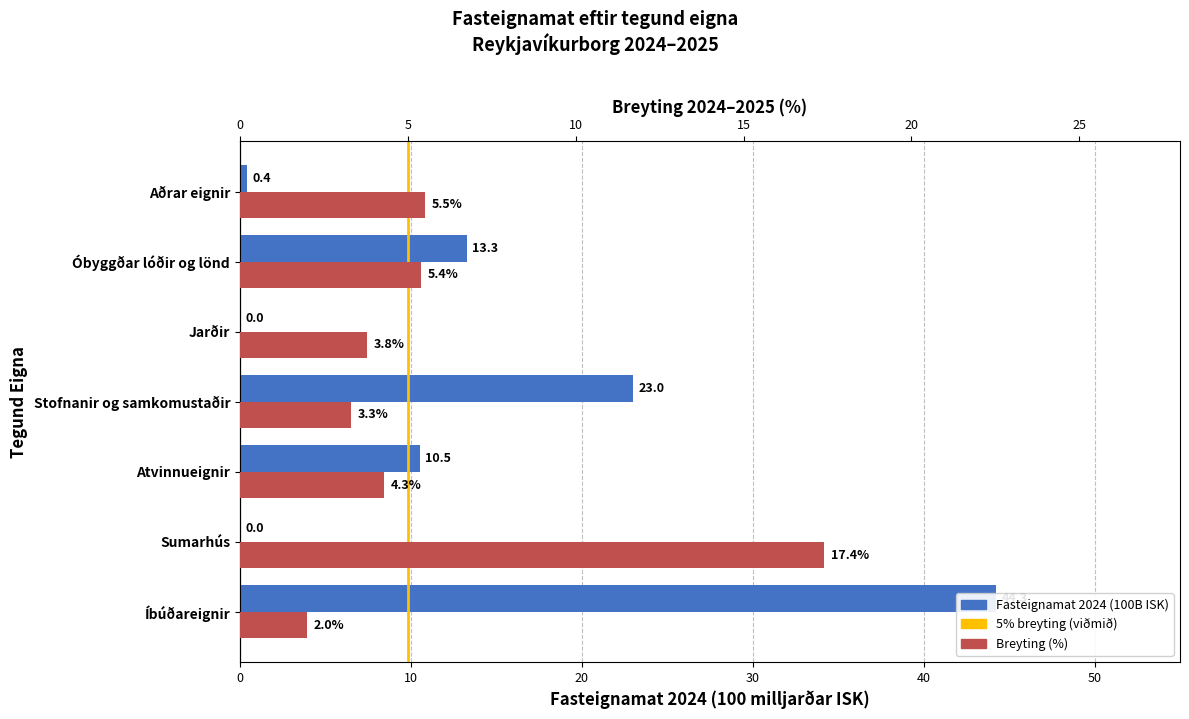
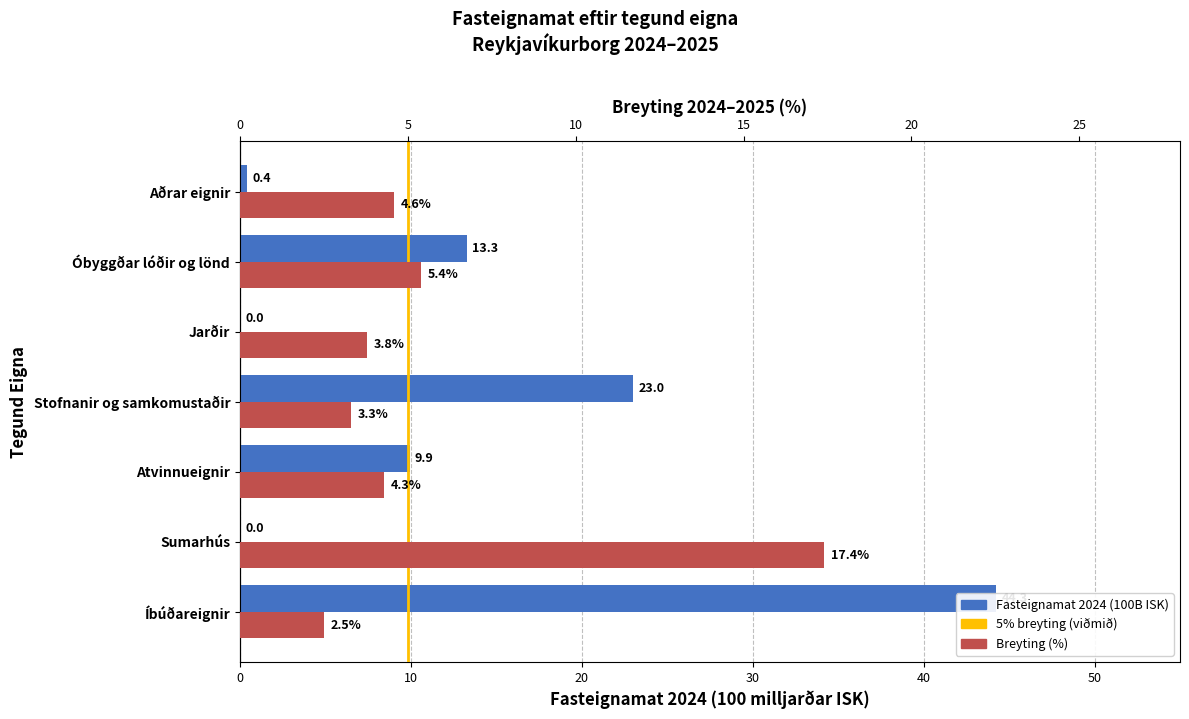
  {
    "Fasteignamat 2024 (100B ISK)": {
      "Aðrar eignir": "0.4",
      "Óbyggðar lóðir og lönd": "13.3",
      "Jarðir": "0.0",
      "Stofnanir og samkomustaðir": "23.0",
-     "Atvinnueignir": "10.5",
+     "Atvinnueignir": "9.9",
      "Sumarhús": "0.0"
    },
    "Breyting (%)": {
-     "Aðrar eignir": "5.5%",
+     "Aðrar eignir": "4.6%",
      "Óbyggðar lóðir og lönd": "5.4%",
      "Jarðir": "3.8%",
      "Stofnanir og samkomustaðir": "3.3%",
      "Atvinnueignir": "4.3%",
      "Sumarhús": "17.4%",
-     "Íbúðareignir": "2.0%"
+     "Íbúðareignir": "2.5%"
    }
  }
